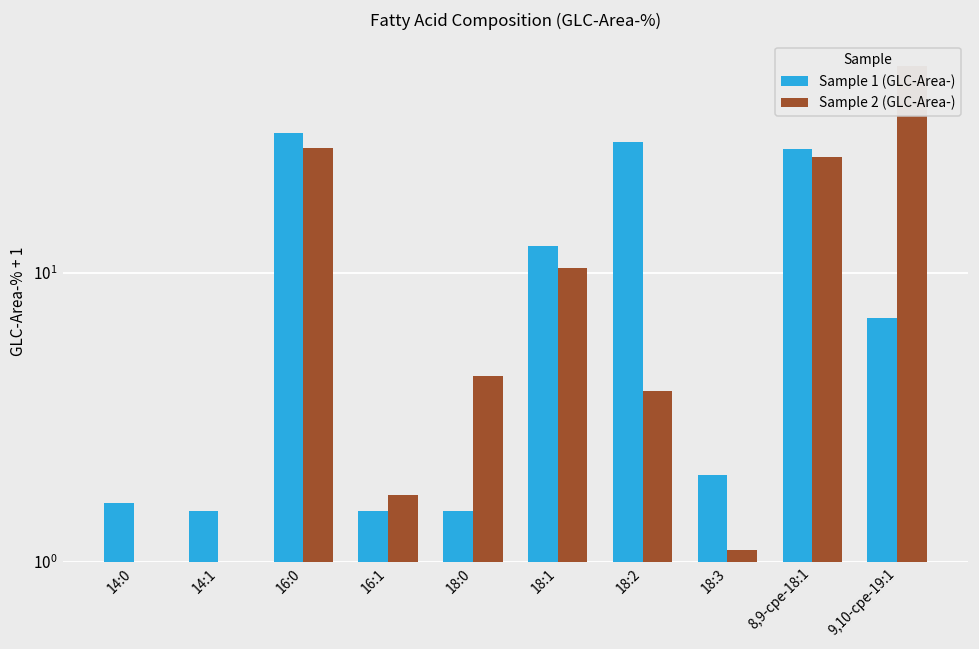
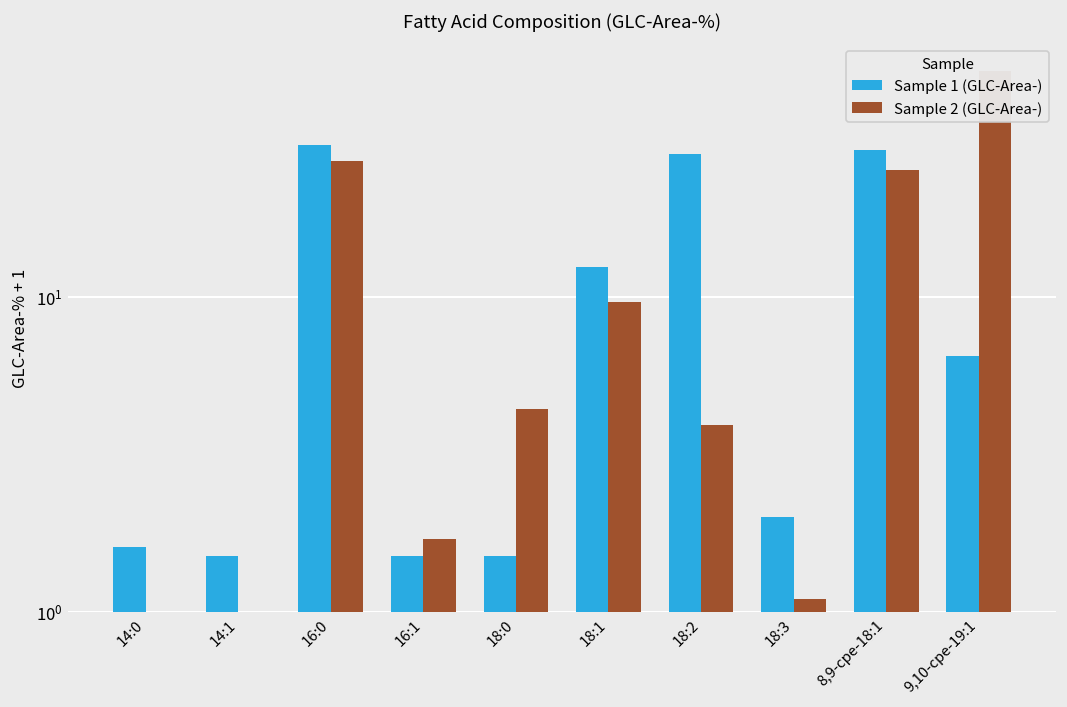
  {
    "Sample 1 (GLC-Area-)": {
      "14:0": 1.6,
      "14:1": 1.5,
      "16:0": 30,
      "16:1": 1.5,
      "18:0": 1.5,
      "18:1": 12,
      "18:2": 28,
      "18:3": 2.0,
-     "8,9-cpe-18:1": 27,
-     "9,10-cpe-19:1": 7.0
+     "8,9-cpe-18:1": 29,
+     "9,10-cpe-19:1": 6.5
    },
    "Sample 2 (GLC-Area-)": {
      "14:0": 1.0,
      "14:1": 1.0,
      "16:0": 27,
      "16:1": 1.7,
      "18:0": 4.4,
-     "18:1": 10.4,
+     "18:1": 9.6,
      "18:2": 3.9,
      "18:3": 1.1,
      "8,9-cpe-18:1": 25
    }
  }
